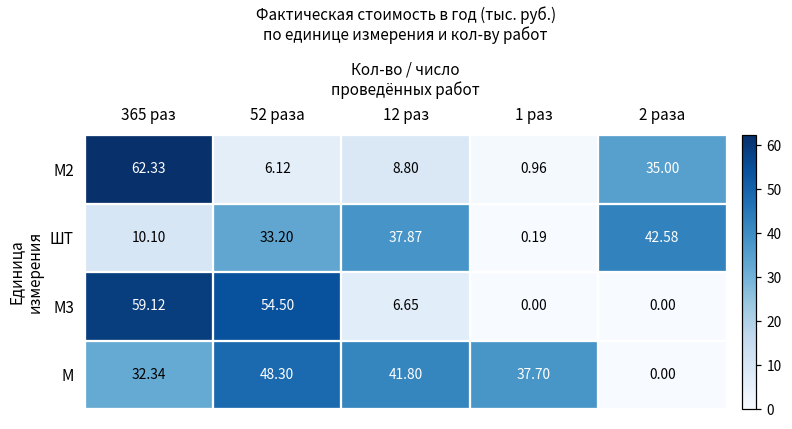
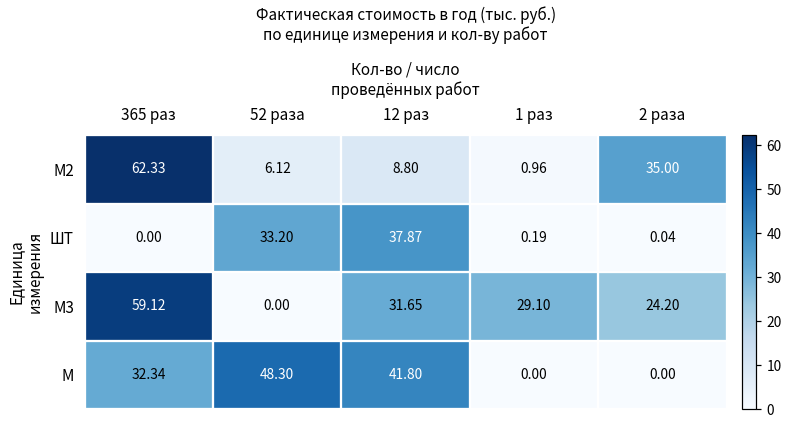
  {
    "М2": {
      "365 раз": 62.33,
      "52 раза": 6.12,
      "12 раз": 8.80,
      "1 раз": 0.96,
      "2 раза": 35.00
    },
    "ШТ": {
-     "365 раз": 10.10,
+     "365 раз": 0.00,
      "52 раза": 33.20,
      "12 раз": 37.87,
      "1 раз": 0.19,
-     "2 раза": 42.58
+     "2 раза": 0.04
    },
    "М3": {
      "365 раз": 59.12,
-     "52 раза": 54.50,
-     "12 раз": 6.65,
-     "1 раз": 0.00,
-     "2 раза": 0.00
+     "52 раза": 0.00,
+     "12 раз": 31.65,
+     "1 раз": 29.10,
+     "2 раза": 24.20
    },
    "М": {
      "365 раз": 32.34,
      "52 раза": 48.30,
      "12 раз": 41.80,
-     "1 раз": 37.70,
+     "1 раз": 0.00,
      "2 раза": 0.00
    }
  }
